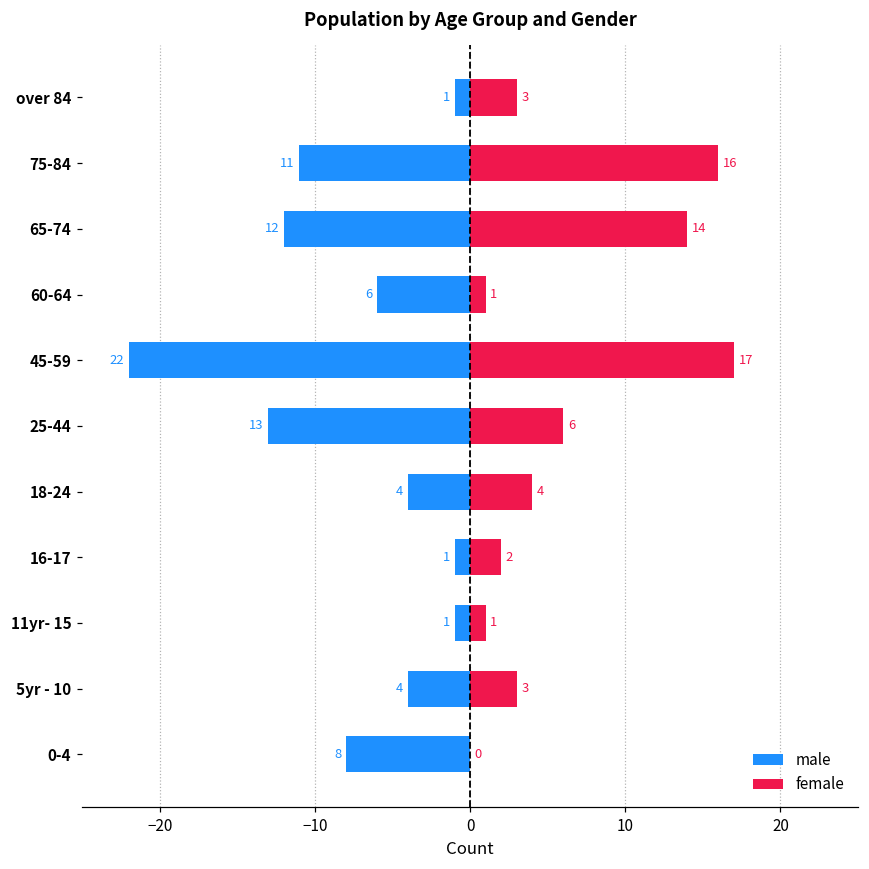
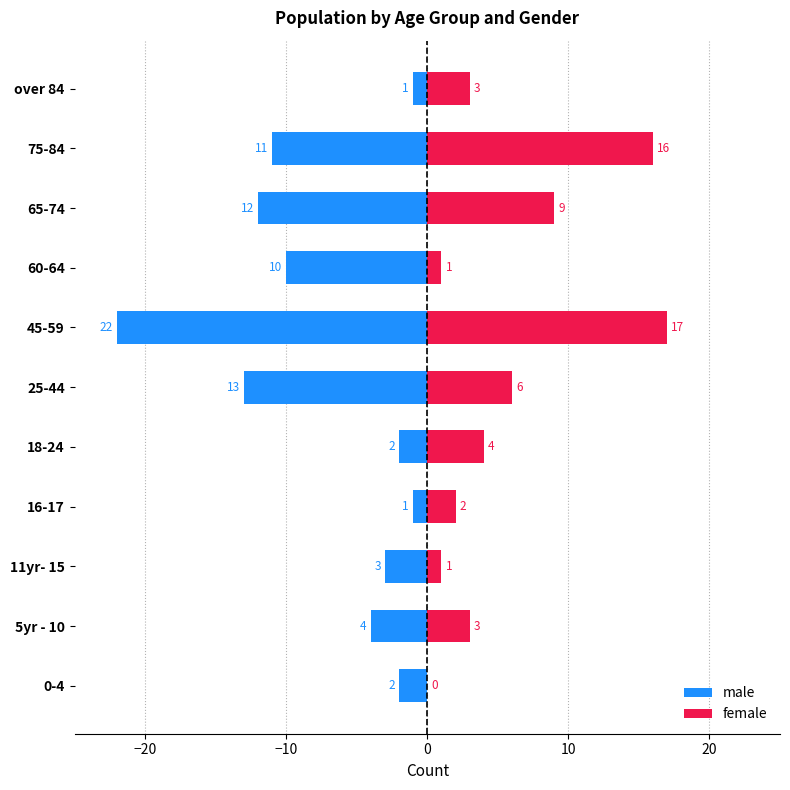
  {
    "male": {
-     "60-64": 6,
-     "18-24": 4,
-     "11yr- 15": 1,
-     "0-4": 8
+     "60-64": 10,
+     "18-24": 2,
+     "11yr- 15": 3,
+     "0-4": 2
    },
    "female": {
      "over 84": 3,
      "75-84": 16,
-     "65-74": 14,
+     "65-74": 9,
      "60-64": 1,
      "45-59": 17,
      "25-44": 6,
      "18-24": 4,
      "16-17": 2,
      "11yr- 15": 1,
      "5yr - 10": 3,
      "0-4": 0
    }
  }
